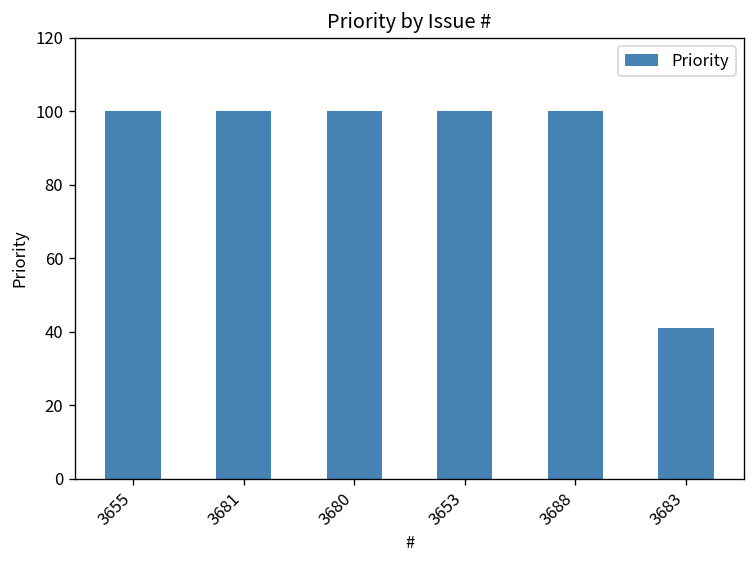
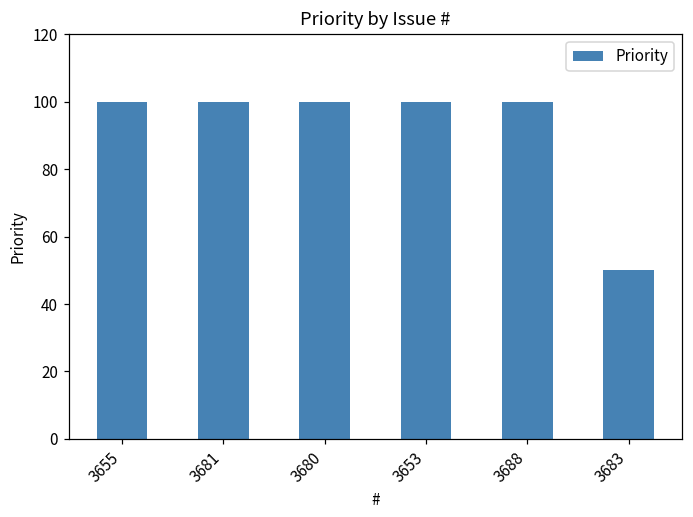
  {
    "3655": 100,
    "3681": 100,
    "3680": 100,
    "3653": 100,
    "3688": 100,
-   "3683": 41
+   "3683": 50
  }
